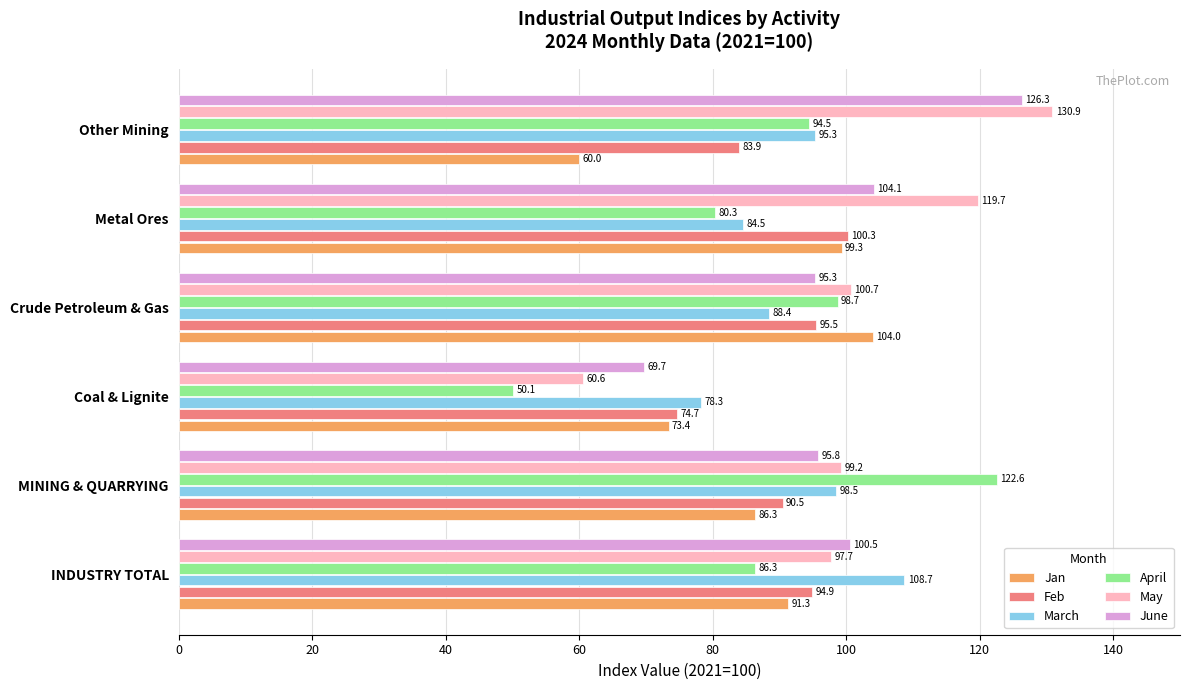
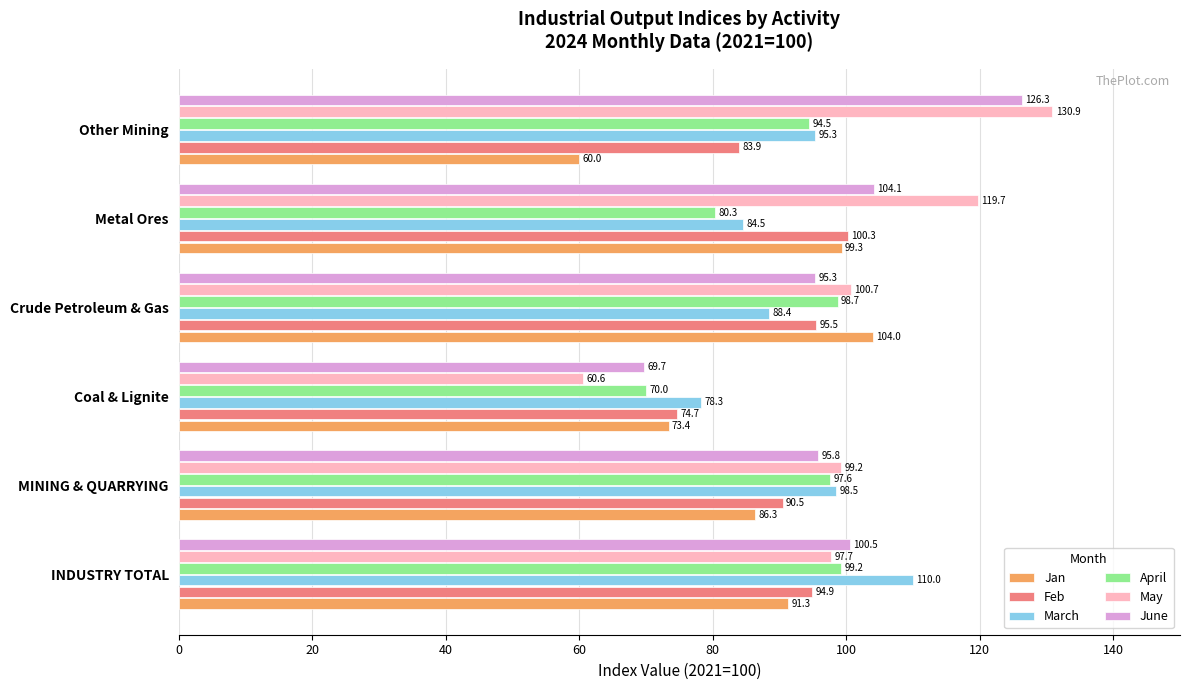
  {
    "March": {
      "Other Mining": 95.3,
      "Metal Ores": 84.5,
      "Crude Petroleum & Gas": 88.4,
      "Coal & Lignite": 78.3,
      "MINING & QUARRYING": 98.5,
-     "INDUSTRY TOTAL": 108.7
+     "INDUSTRY TOTAL": 110.0
    },
    "April": {
      "Other Mining": 94.5,
      "Metal Ores": 80.3,
      "Crude Petroleum & Gas": 98.7,
-     "Coal & Lignite": 50.1,
-     "MINING & QUARRYING": 122.6,
-     "INDUSTRY TOTAL": 86.3
+     "Coal & Lignite": 70.0,
+     "MINING & QUARRYING": 97.6,
+     "INDUSTRY TOTAL": 99.2
    }
  }
